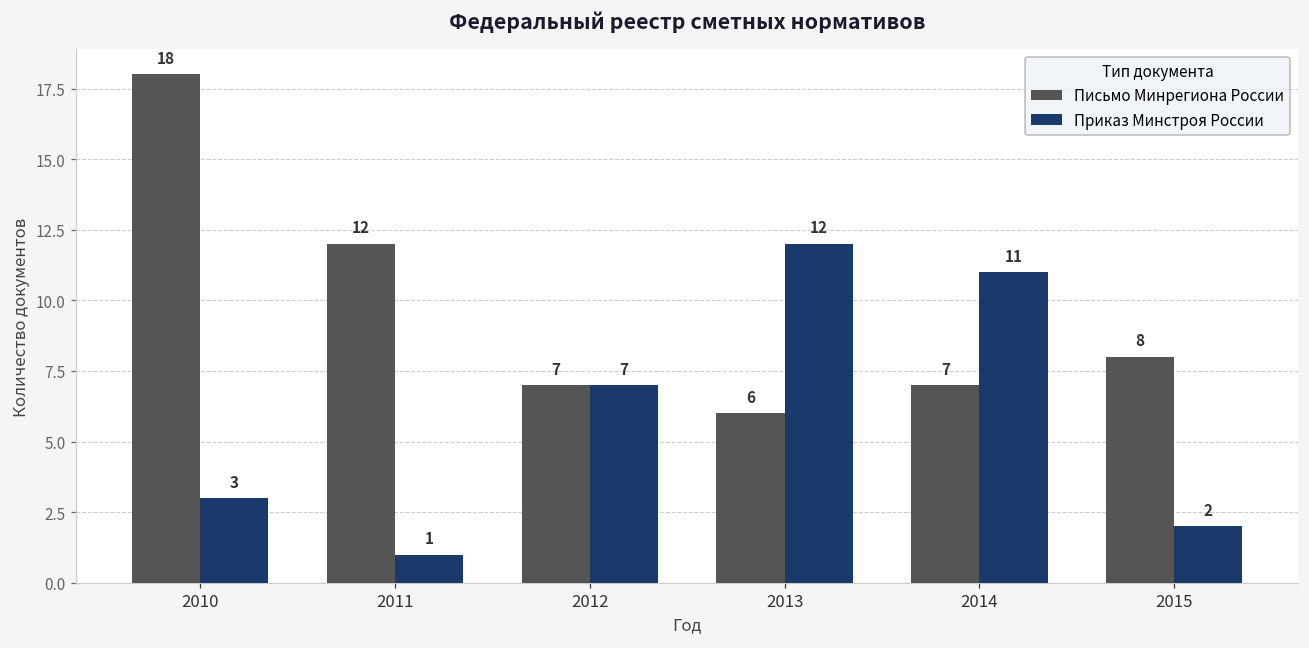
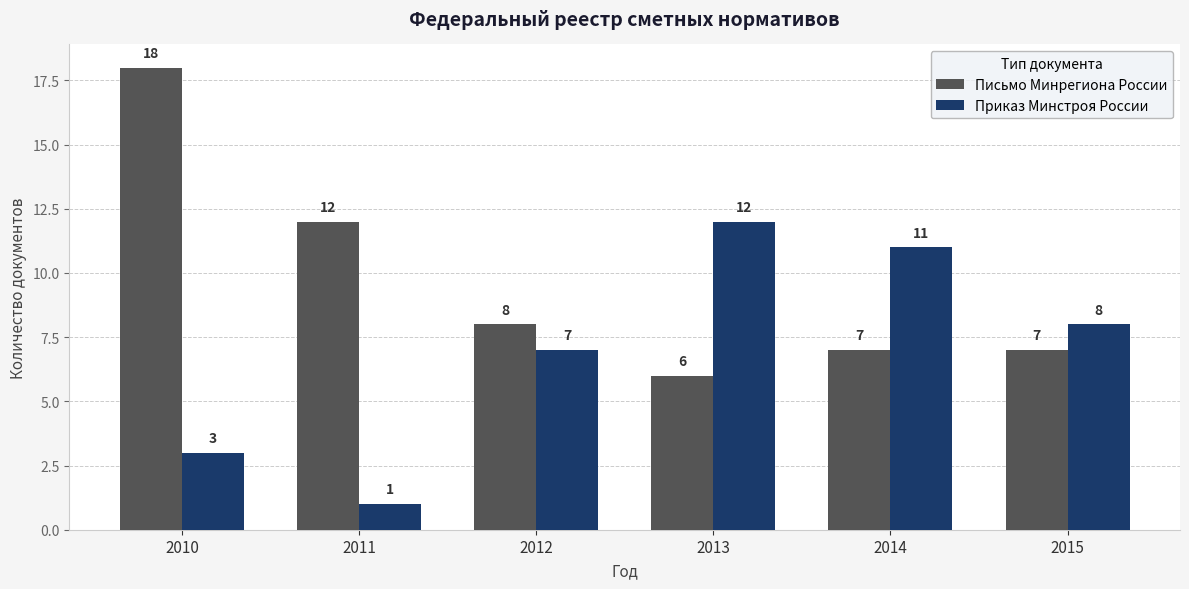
  {
    "Письмо Минрегиона России": {
      "2010": 18,
      "2011": 12,
-     "2012": 7,
+     "2012": 8,
      "2013": 6,
      "2014": 7,
-     "2015": 8
+     "2015": 7
    },
    "Приказ Минстроя России": {
      "2010": 3,
      "2011": 1,
      "2012": 7,
      "2013": 12,
      "2014": 11,
-     "2015": 2
+     "2015": 8
    }
  }
